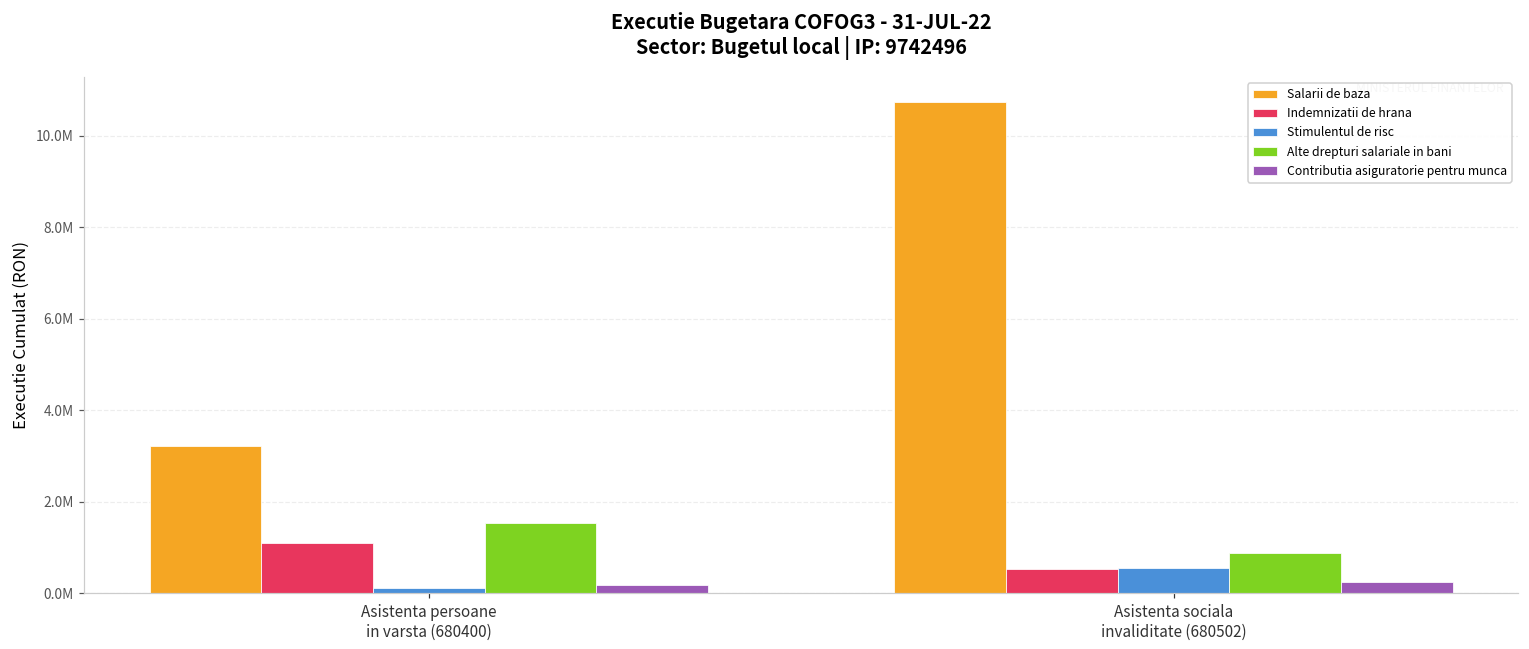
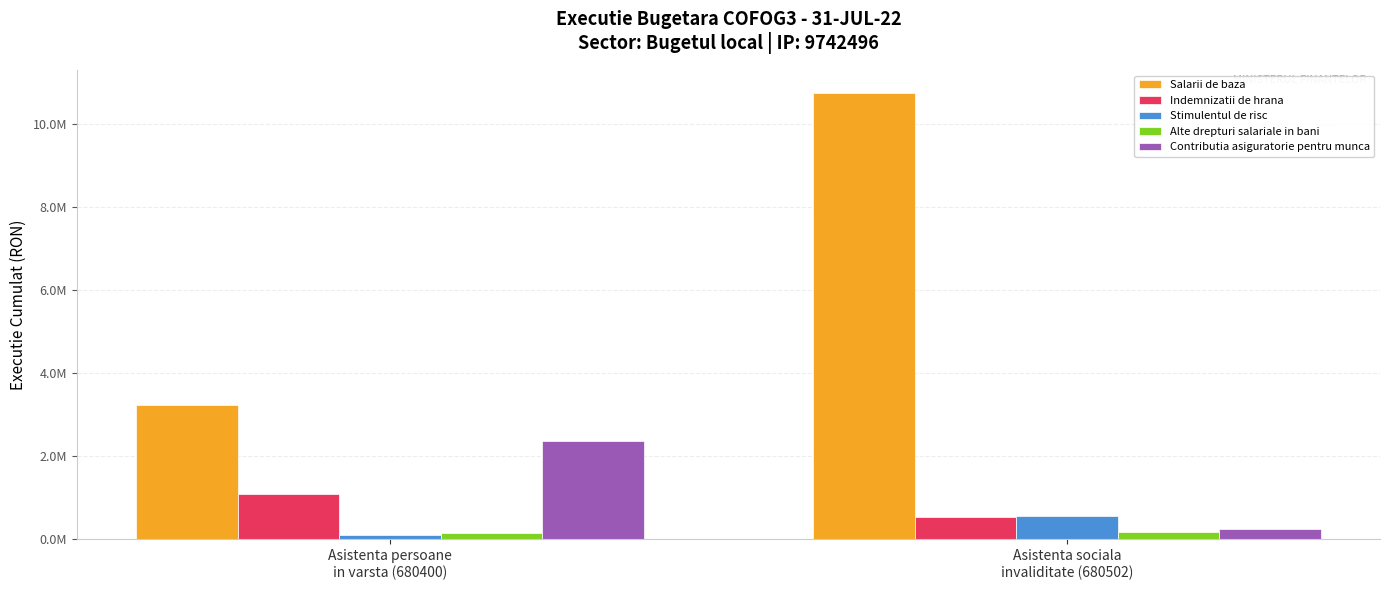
  {
    "Salarii de baza": {
      "Asistenta persoane in varsta (680400)": 3200000,
      "Asistenta sociala invaliditate (680502)": 10700000
    },
    "Indemnizatii de hrana": {
      "Asistenta persoane in varsta (680400)": 1100000,
      "Asistenta sociala invaliditate (680502)": 500000
    },
    "Stimulentul de risc": {
      "Asistenta persoane in varsta (680400)": 100000,
      "Asistenta sociala invaliditate (680502)": 600000
    },
    "Alte drepturi salariale in bani": {
-     "Asistenta persoane in varsta (680400)": 1500000,
-     "Asistenta sociala invaliditate (680502)": 900000
+     "Asistenta persoane in varsta (680400)": 200000,
+     "Asistenta sociala invaliditate (680502)": 200000
    },
    "Contributia asiguratorie pentru munca": {
-     "Asistenta persoane in varsta (680400)": 200000,
+     "Asistenta persoane in varsta (680400)": 2400000,
      "Asistenta sociala invaliditate (680502)": 300000
    }
  }
